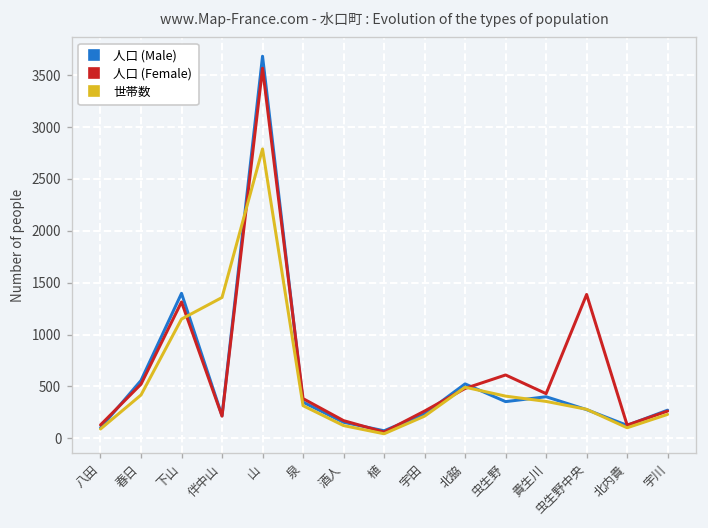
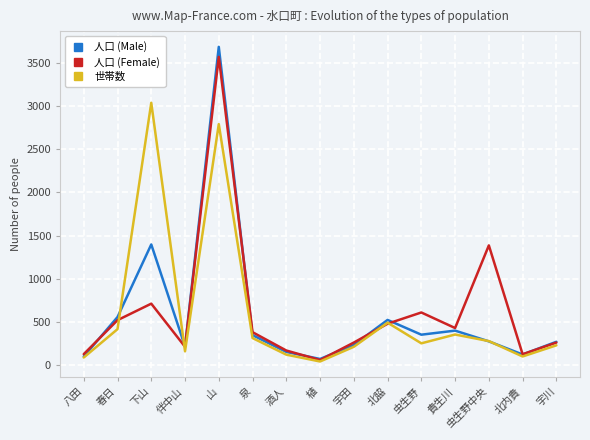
  {
    "人口 (Male)": {
      "春日": 600,
      "下山": 1400,
      "山": 3700,
      "泉": 300,
      "北脇": 500,
      "虫生野": 400,
      "貴生川": 400
    },
    "人口 (Female)": {
      "春日": 500,
-     "下山": 1300,
+     "下山": 700,
      "山": 3600,
      "泉": 400,
      "虫生野": 600,
      "貴生川": 400,
      "虫生野中央": 1400
    },
    "世帯数": {
      "春日": 400,
-     "下山": 1100,
-     "伴中山": 1400,
+     "下山": 3000,
+     "伴中山": 200,
      "山": 2800,
      "泉": 300,
      "酒人": 100,
-     "虫生野": 400,
+     "虫生野": 300,
      "貴生川": 400,
      "宇川": 200
    }
  }
